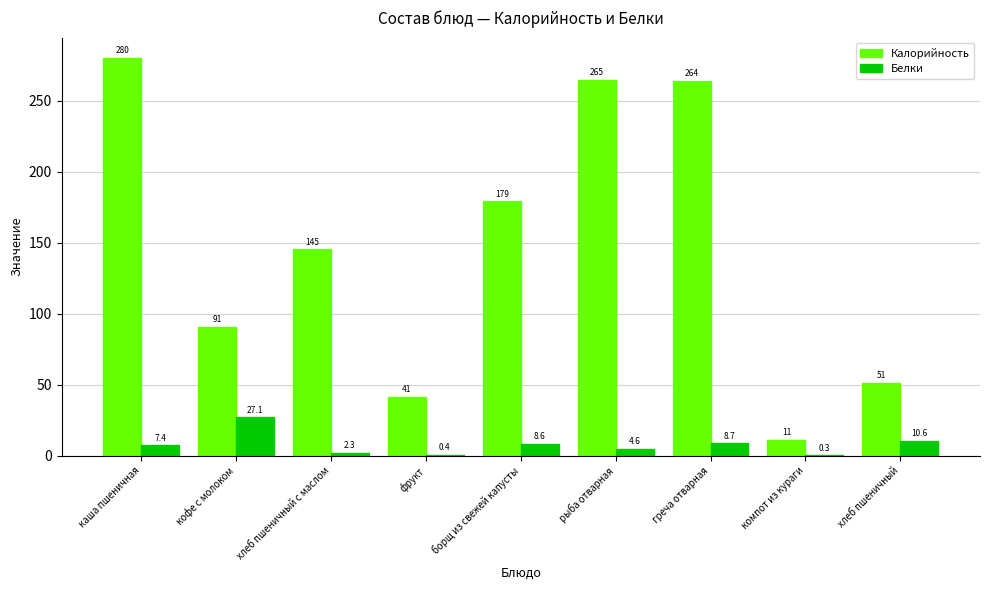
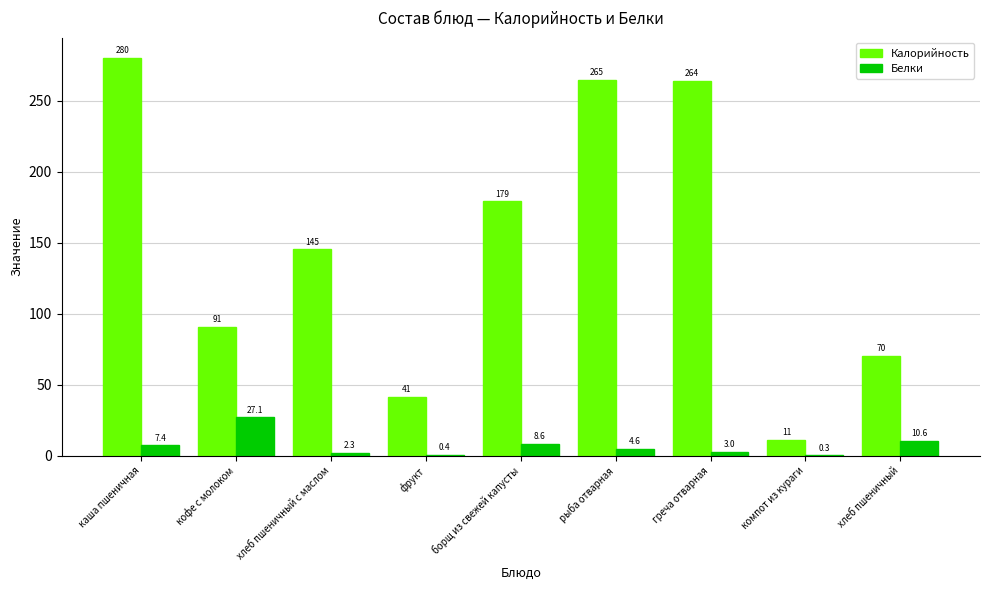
  {
    "Калорийность": {
      "каша пшеничная": 280,
      "кофе с молоком": 91,
      "хлеб пшеничный с маслом": 145,
      "фрукт": 41,
      "борщ из свежей капусты": 179,
      "рыба отварная": 265,
      "греча отварная": 264,
      "компот из кураги": 11,
-     "хлеб пшеничный": 51
+     "хлеб пшеничный": 70
    },
    "Белки": {
      "каша пшеничная": 7.4,
      "кофе с молоком": 27.1,
      "хлеб пшеничный с маслом": 2.3,
      "фрукт": 0.4,
      "борщ из свежей капусты": 8.6,
      "рыба отварная": 4.6,
-     "греча отварная": 8.7,
+     "греча отварная": 3.0,
      "компот из кураги": 0.3,
      "хлеб пшеничный": 10.6
    }
  }
